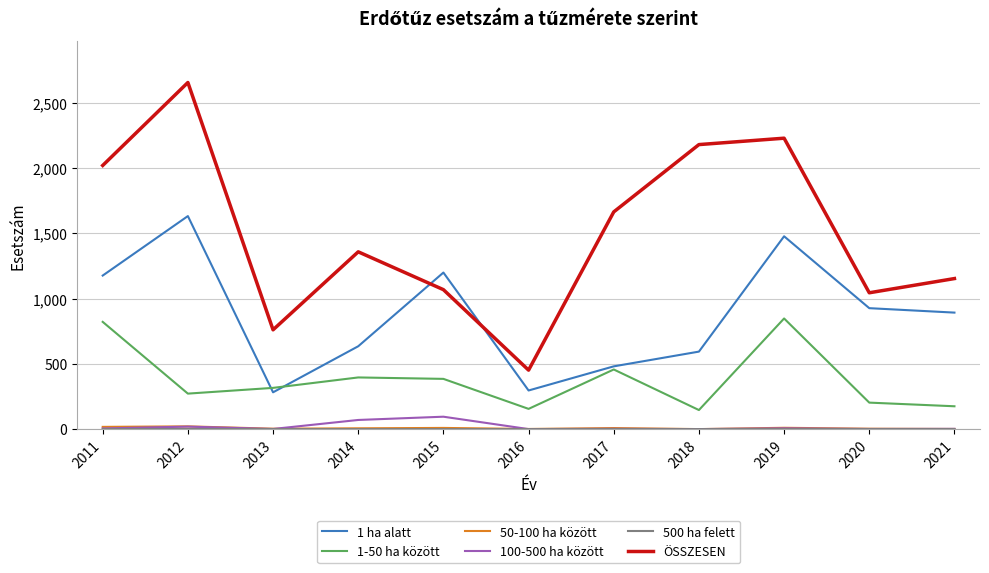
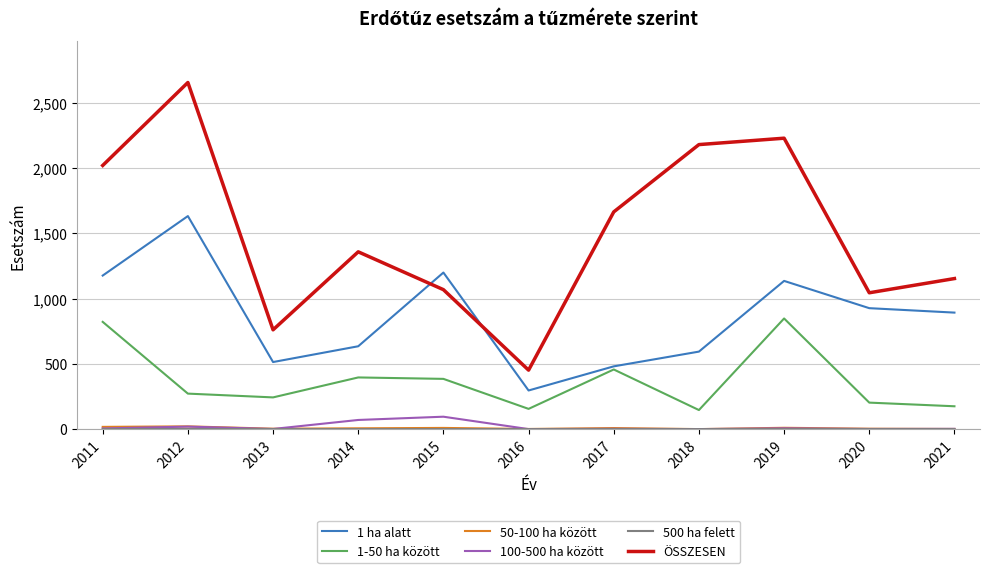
  {
    "1 ha alatt": {
      "2011": "1,180",
      "2012": "1,630",
-     "2013": "280",
+     "2013": "510",
      "2014": "640",
      "2015": "1,200",
      "2016": "300",
      "2017": "480",
      "2018": "590",
-     "2019": "1,480",
+     "2019": "1,140",
      "2020": "930",
      "2021": "890"
    },
    "1-50 ha között": {
      "2011": "820",
      "2012": "270",
-     "2013": "320",
+     "2013": "240",
      "2014": "400",
      "2015": "390",
      "2016": "160",
      "2017": "460",
      "2018": "150",
      "2019": "850",
      "2020": "200",
      "2021": "180"
    },
    "100-500 ha között": {
      "2014": "70",
      "2015": "100"
    },
    "ÖSSZESEN": {
      "2011": "2,020",
      "2012": "2,660",
      "2013": "760",
      "2014": "1,360",
      "2015": "1,070",
      "2016": "450",
      "2017": "1,670",
      "2018": "2,180",
      "2019": "2,230",
      "2020": "1,050",
      "2021": "1,150"
    }
  }
